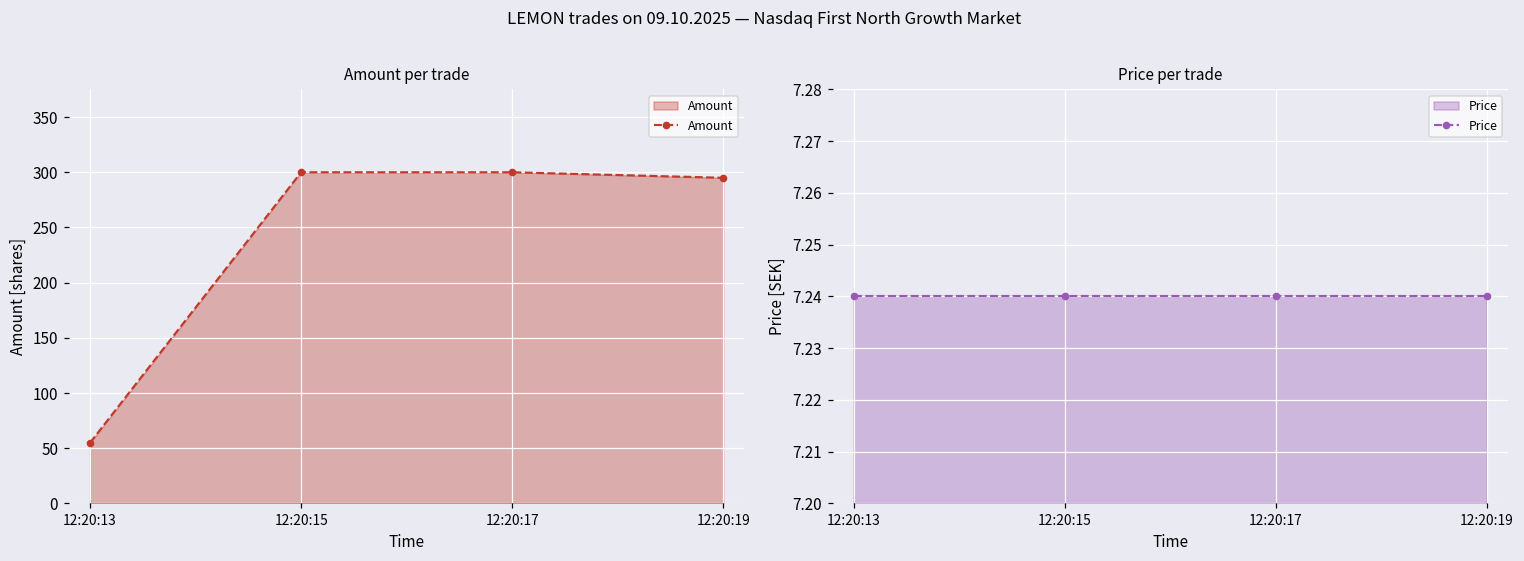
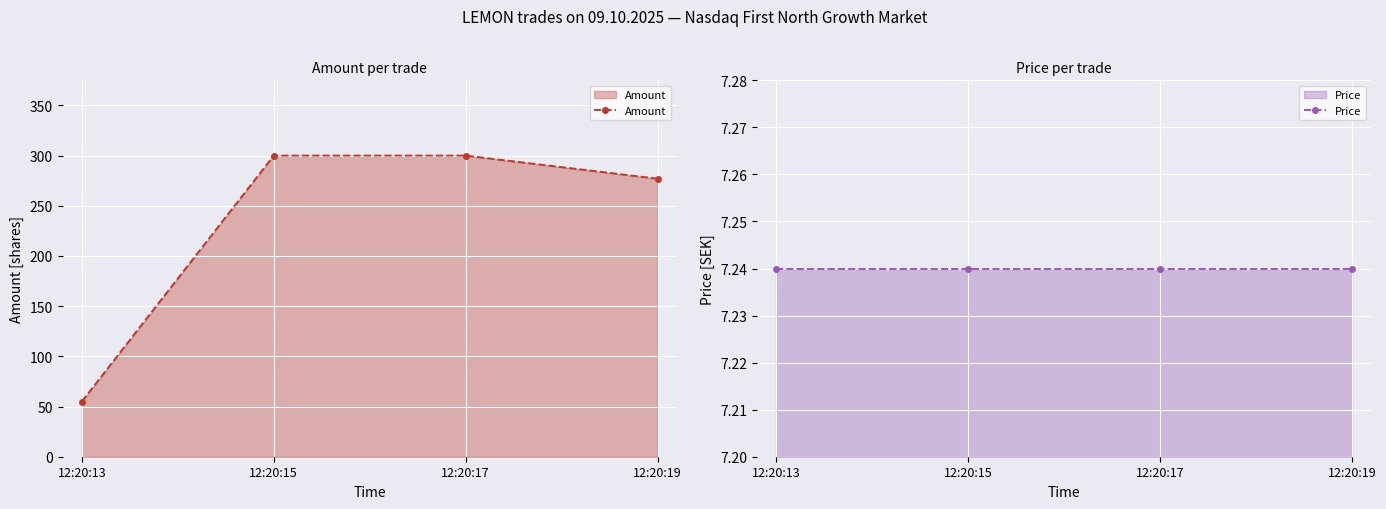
  {
    "Amount per trade": {
      "12:20:13": 55,
      "12:20:15": 300,
      "12:20:17": 300,
-     "12:20:19": 295
+     "12:20:19": 277
    },
    "Price per trade": {
      "12:20:13": 7.240,
      "12:20:15": 7.240,
      "12:20:17": 7.240,
      "12:20:19": 7.240
    }
  }
